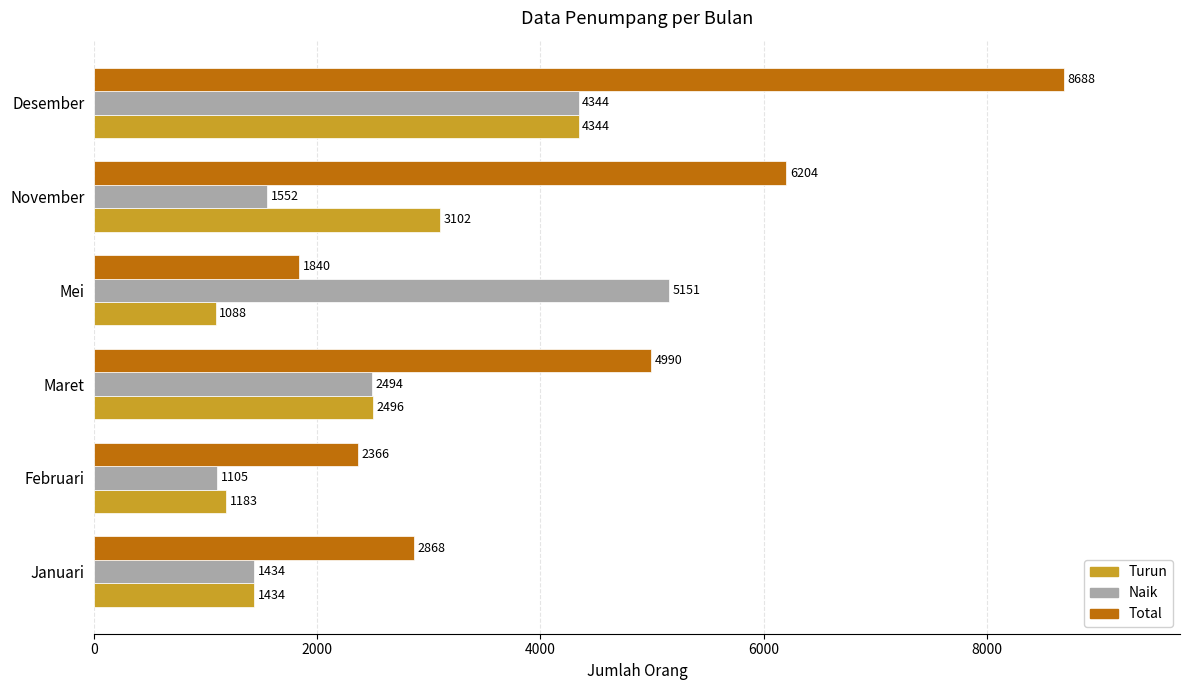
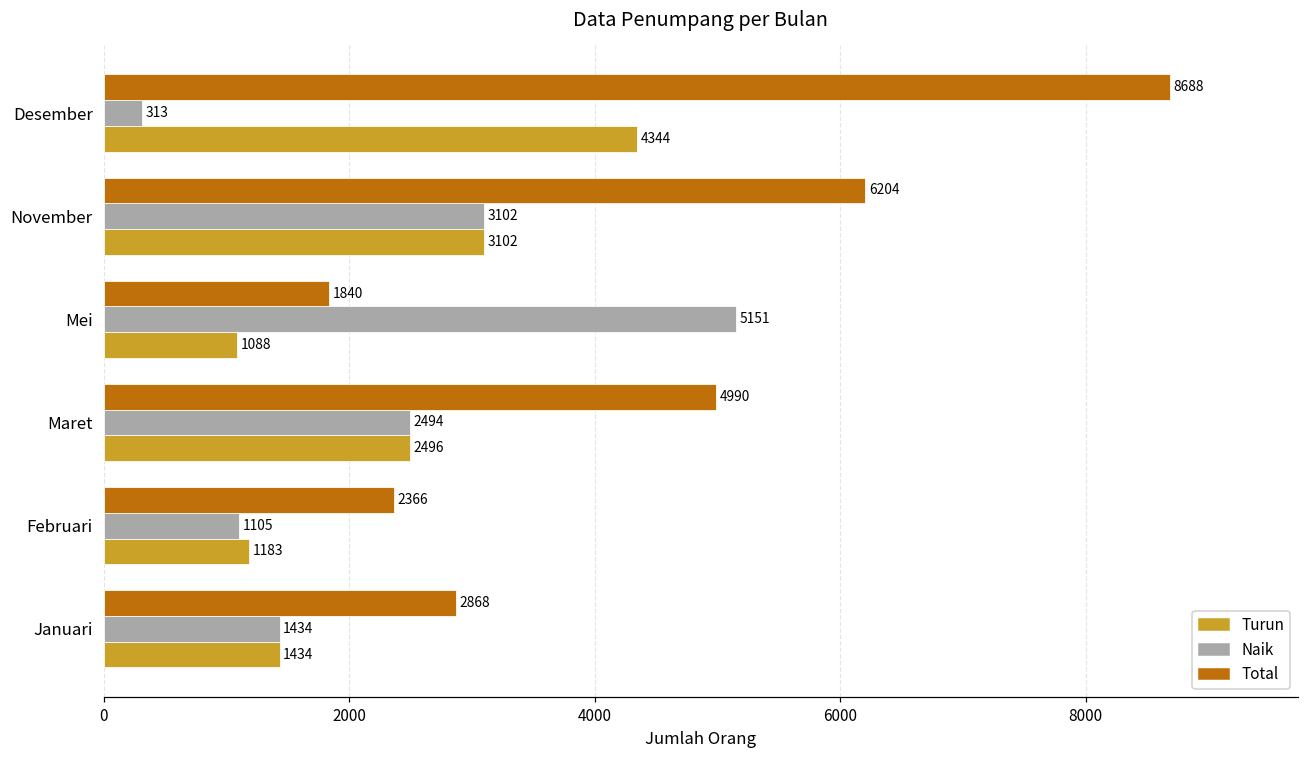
  {
    "Naik": {
-     "Desember": 4344,
-     "November": 1552,
+     "Desember": 313,
+     "November": 3102,
      "Mei": 5151,
      "Maret": 2494,
      "Februari": 1105,
      "Januari": 1434
    }
  }
